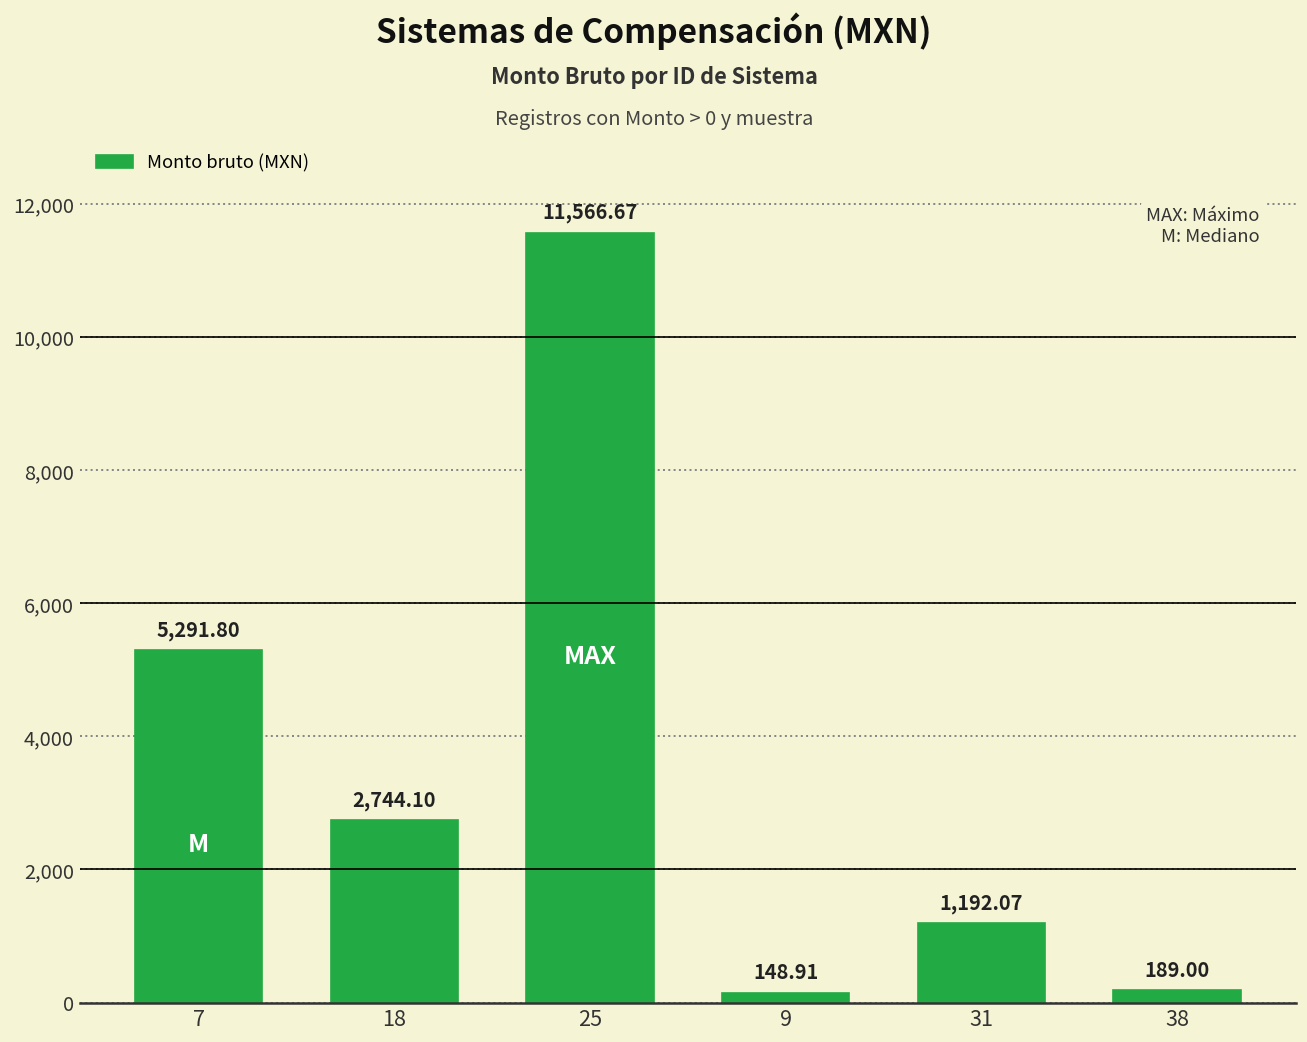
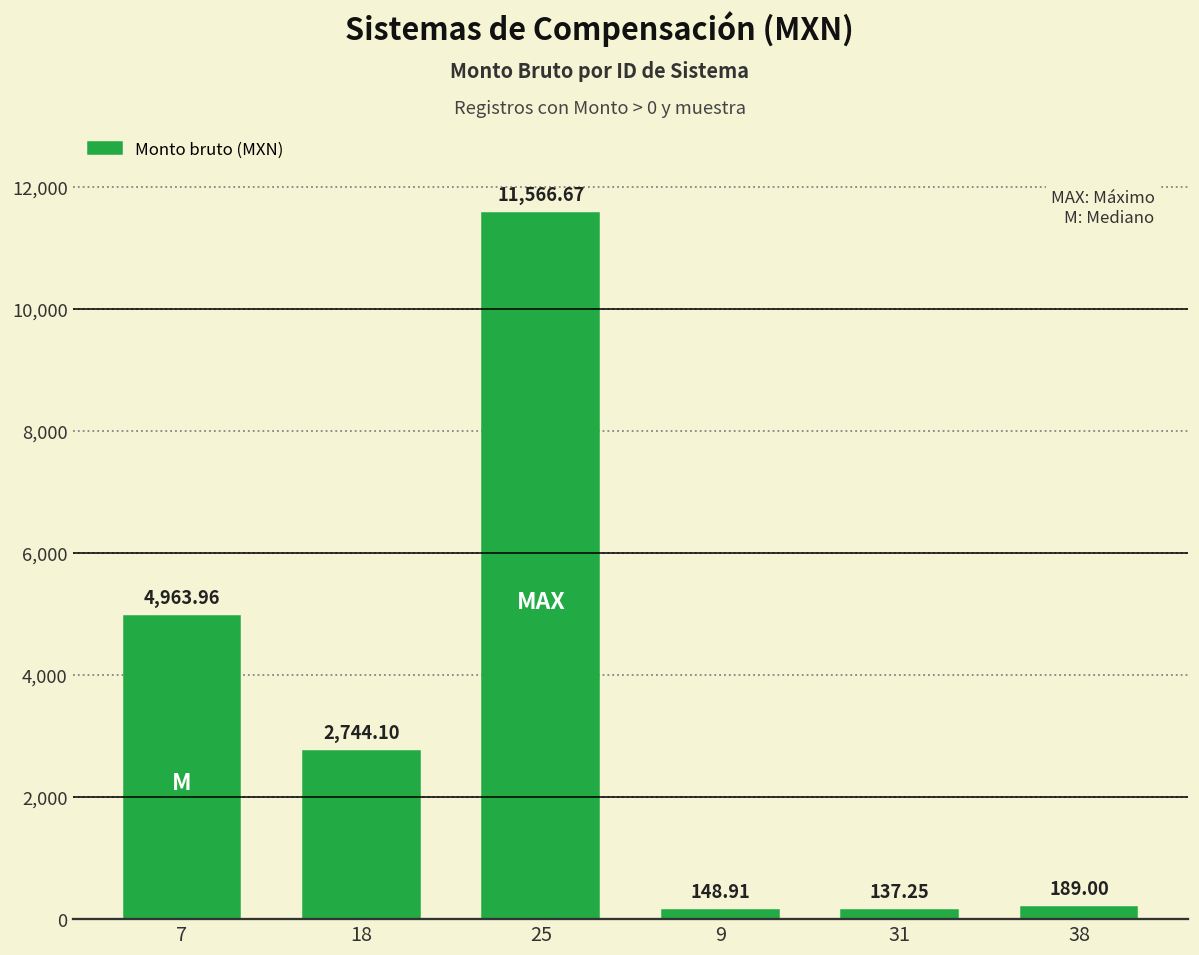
  {
-   "7": "5,291.80",
+   "7": "4,963.96",
    "18": "2,744.10",
    "25": "11,566.67",
    "9": "148.91",
-   "31": "1,192.07",
+   "31": "137.25",
    "38": "189.00"
  }
